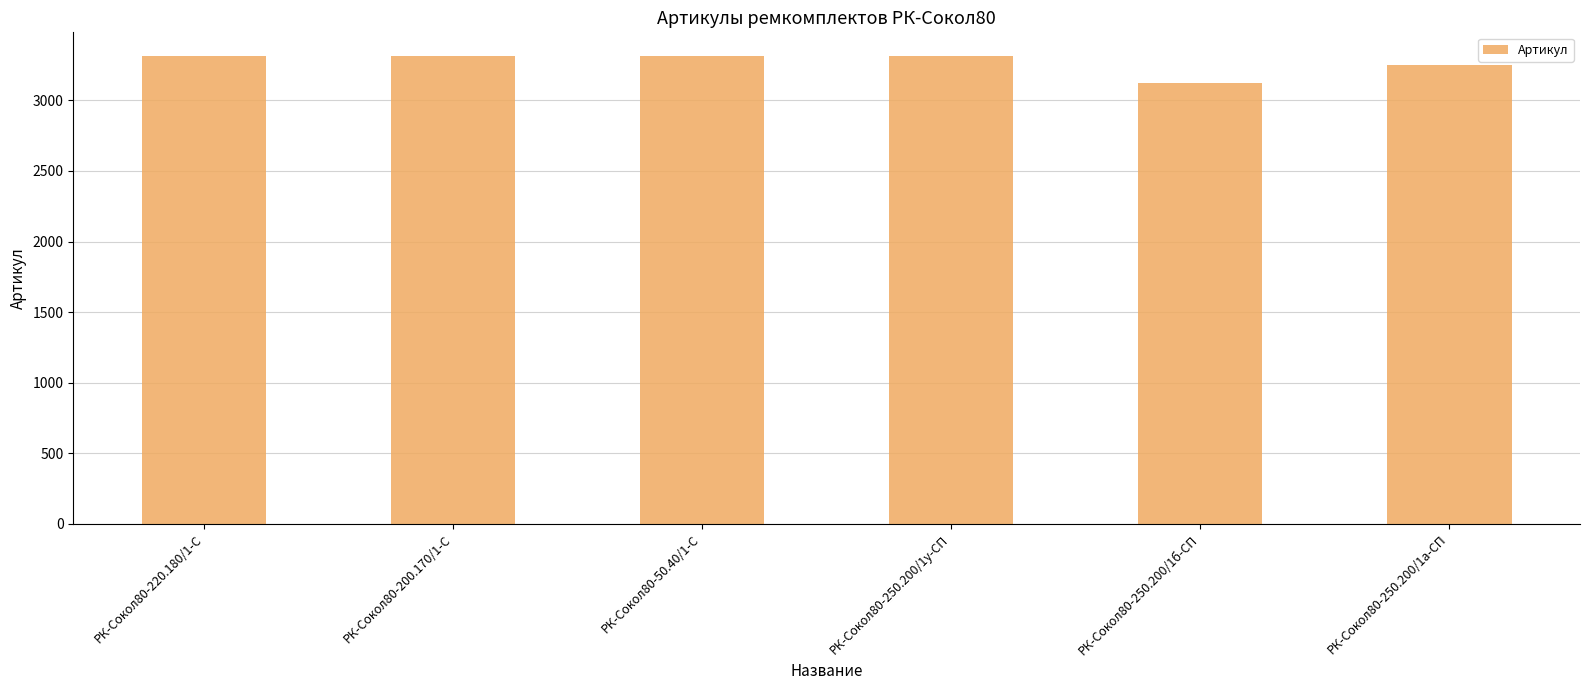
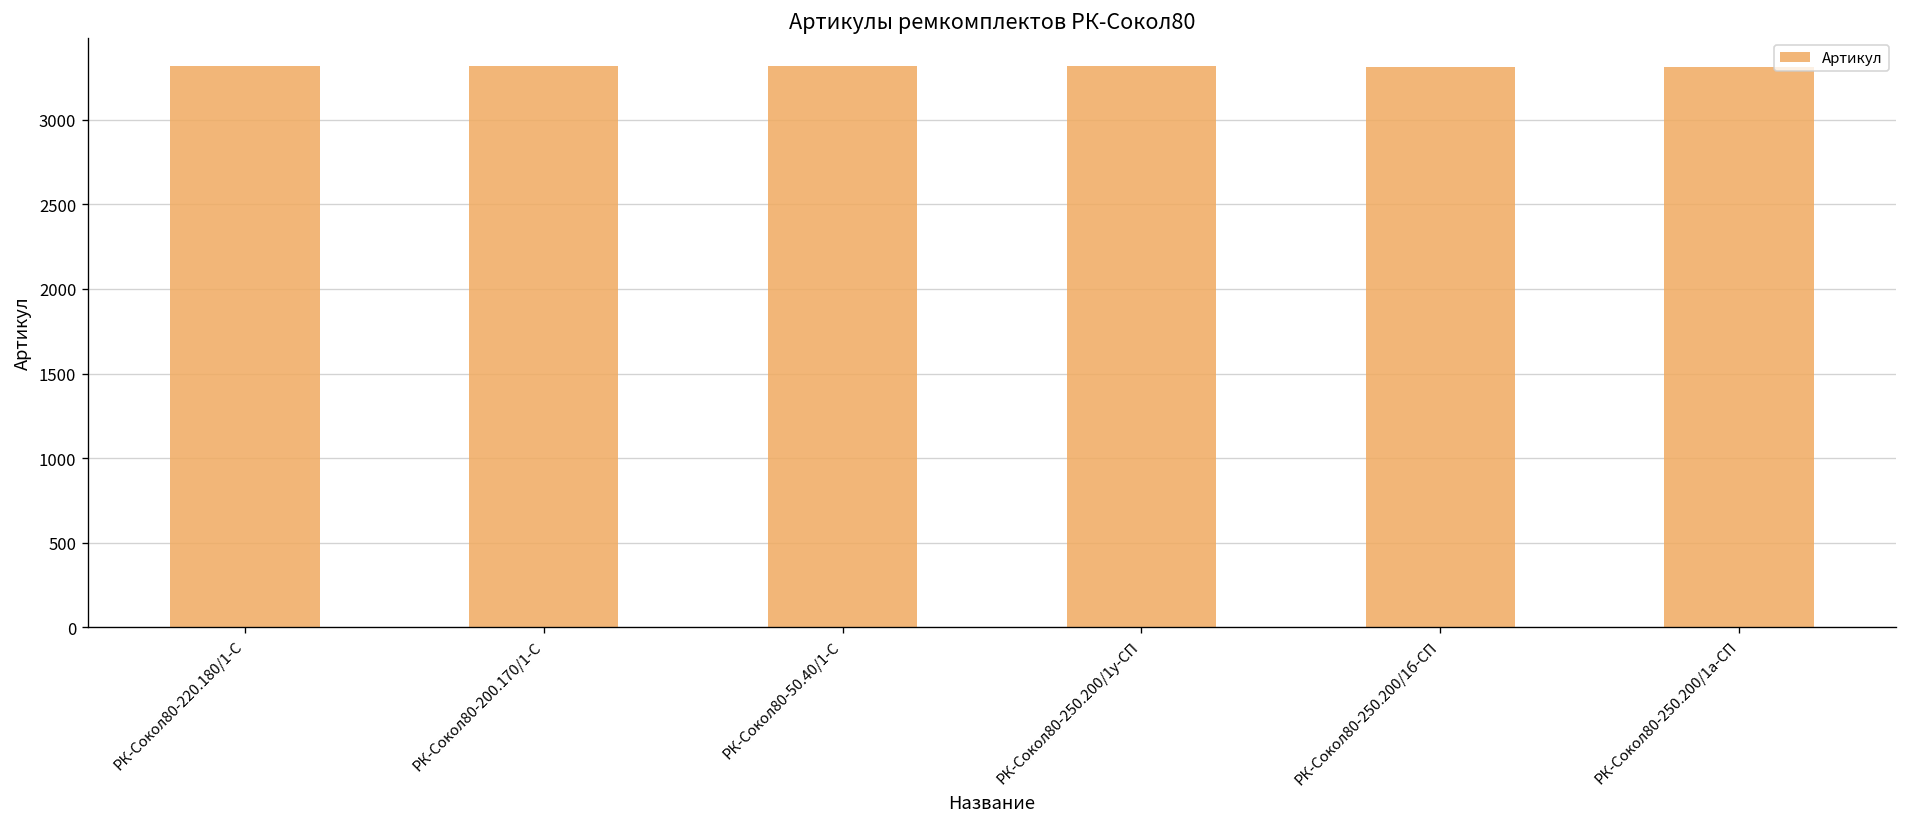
  {
    "РК-Сокол80-220.180/1-С": 3320,
    "РК-Сокол80-200.170/1-С": 3320,
    "РК-Сокол80-50.40/1-С": 3320,
    "РК-Сокол80-250.200/1у-СП": 3310,
-   "РК-Сокол80-250.200/1б-СП": 3120,
-   "РК-Сокол80-250.200/1а-СП": 3250
+   "РК-Сокол80-250.200/1б-СП": 3310,
+   "РК-Сокол80-250.200/1а-СП": 3310
  }
